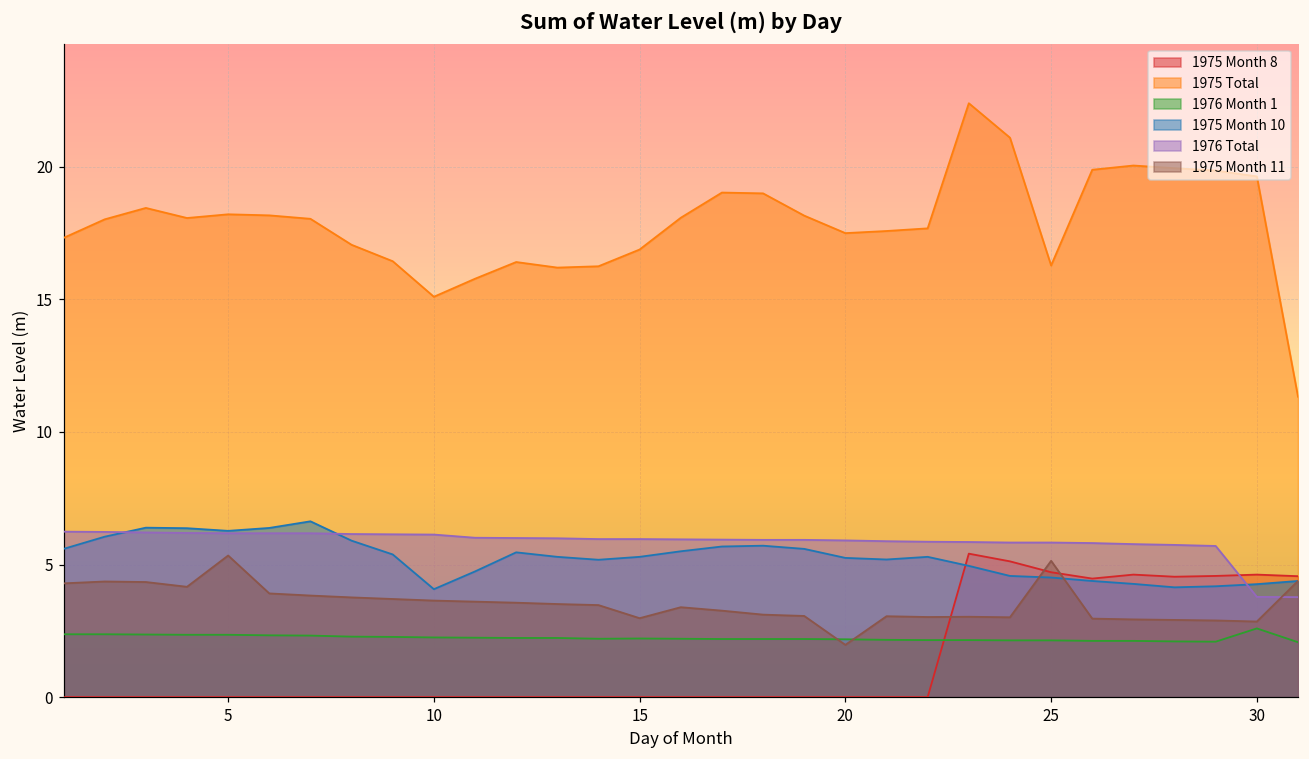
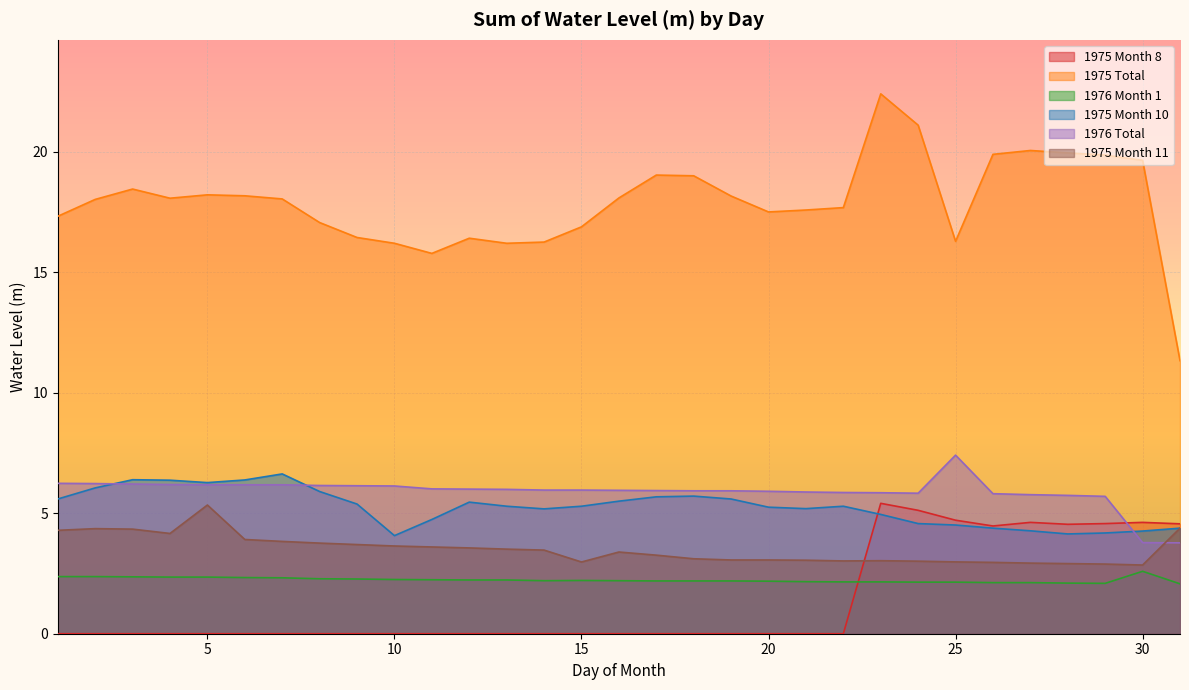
  {
    "1975 Month 8": {
      "5": 0.0,
      "10": 0.0,
      "15": 0.0,
      "20": 0.0,
      "25": 4.7,
      "30": 4.6
    },
    "1975 Total": {
      "5": 18.2,
-     "10": 15.1,
+     "10": 16.2,
      "15": 16.9,
      "20": 17.5,
      "25": 16.3
    },
    "1976 Month 1": {
      "5": 2.4,
      "10": 2.3,
      "15": 2.2,
      "20": 2.2,
      "25": 2.1,
      "30": 2.6
    },
    "1975 Month 10": {
      "10": 4.1,
      "15": 5.3,
      "20": 5.3,
      "25": 4.5,
      "30": 4.3
    },
    "1976 Total": {
      "10": 6.1,
      "15": 6.0,
      "20": 5.9,
-     "25": 5.8,
+     "25": 7.4,
      "30": 3.8
    },
    "1975 Month 11": {
      "5": 5.3,
      "10": 3.6,
      "15": 3.0,
-     "20": 2.0,
-     "25": 5.1,
+     "20": 3.1,
+     "25": 3.0,
      "30": 2.9
    }
  }
